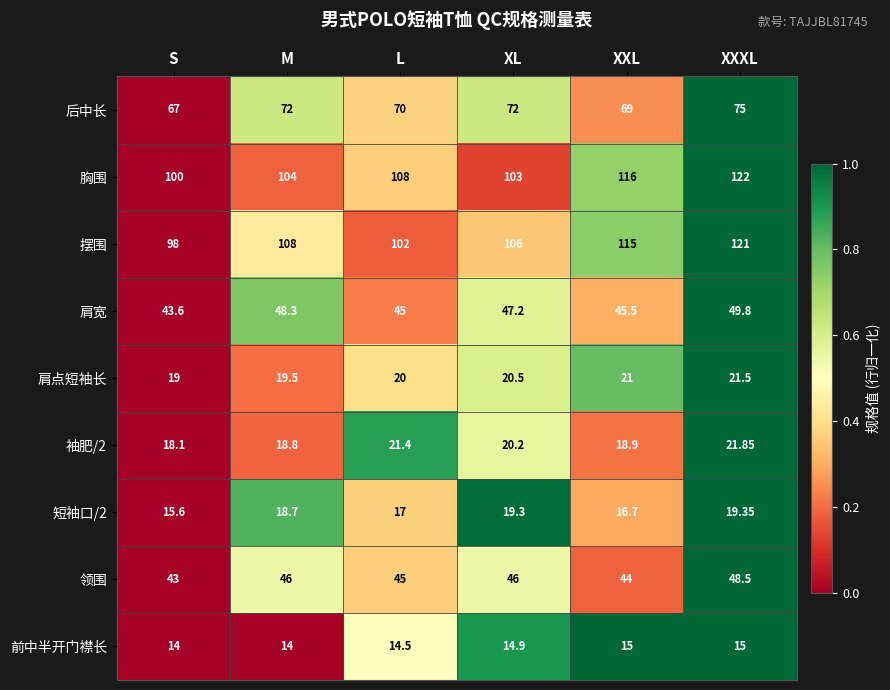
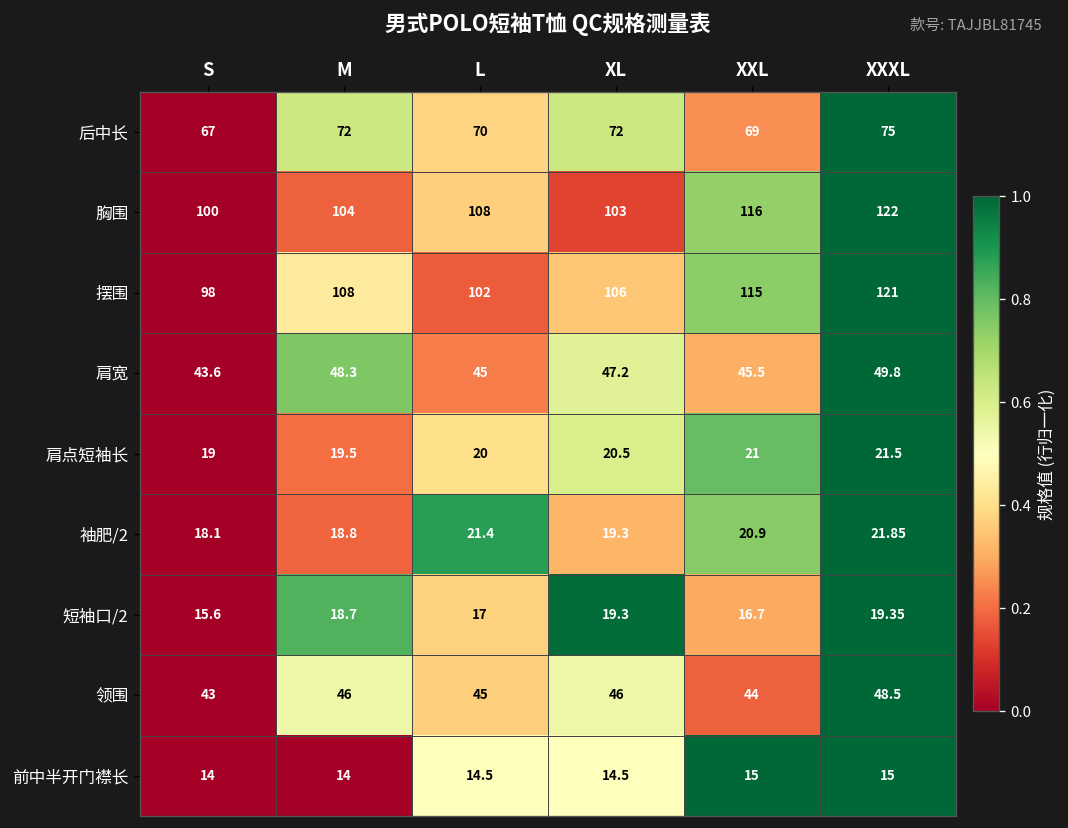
  {
    "后中长": {
      "S": 67,
      "M": 72,
      "L": 70,
      "XL": 72,
      "XXL": 69,
      "XXXL": 75
    },
    "胸围": {
      "S": 100,
      "M": 104,
      "L": 108,
      "XL": 103,
      "XXL": 116,
      "XXXL": 122
    },
    "摆围": {
      "S": 98,
      "M": 108,
      "L": 102,
      "XL": 106,
      "XXL": 115,
      "XXXL": 121
    },
    "肩宽": {
      "S": 43.6,
      "M": 48.3,
      "L": 45,
      "XL": 47.2,
      "XXL": 45.5,
      "XXXL": 49.8
    },
    "肩点短袖长": {
      "S": 19,
      "M": 19.5,
      "L": 20,
      "XL": 20.5,
      "XXL": 21,
      "XXXL": 21.5
    },
    "袖肥/2": {
      "S": 18.1,
      "M": 18.8,
      "L": 21.4,
-     "XL": 20.2,
-     "XXL": 18.9,
+     "XL": 19.3,
+     "XXL": 20.9,
      "XXXL": 21.85
    },
    "短袖口/2": {
      "S": 15.6,
      "M": 18.7,
      "L": 17,
      "XL": 19.3,
      "XXL": 16.7,
      "XXXL": 19.35
    },
    "领围": {
      "S": 43,
      "M": 46,
      "L": 45,
      "XL": 46,
      "XXL": 44,
      "XXXL": 48.5
    },
    "前中半开门襟长": {
      "S": 14,
      "M": 14,
      "L": 14.5,
-     "XL": 14.9,
+     "XL": 14.5,
      "XXL": 15,
      "XXXL": 15
    }
  }
